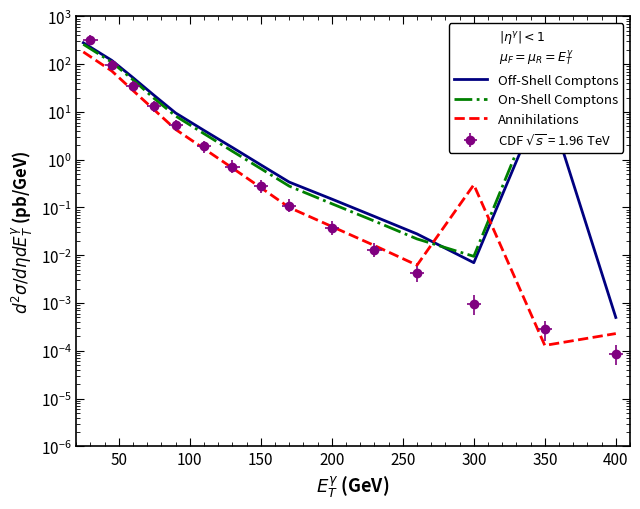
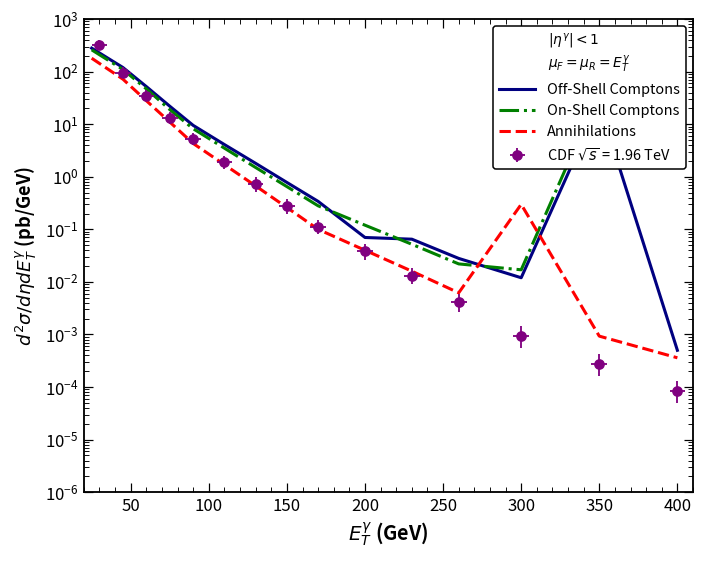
  {
    "Off-Shell Comptons": {
      "150": 0.8,
-     "200": 0.15,
-     "300": 0.007,
+     "200": 0.07,
+     "300": 0.012,
      "400": 0.0005
    },
    "On-Shell Comptons": {
      "150": 0.7,
      "200": 0.12,
-     "300": 0.010
+     "300": 0.017
    },
    "Annihilations": {
      "300": 0.3,
-     "350": 0.00013,
-     "400": 0.0002
+     "350": 0.0009,
+     "400": 0.0004
    }
  }
